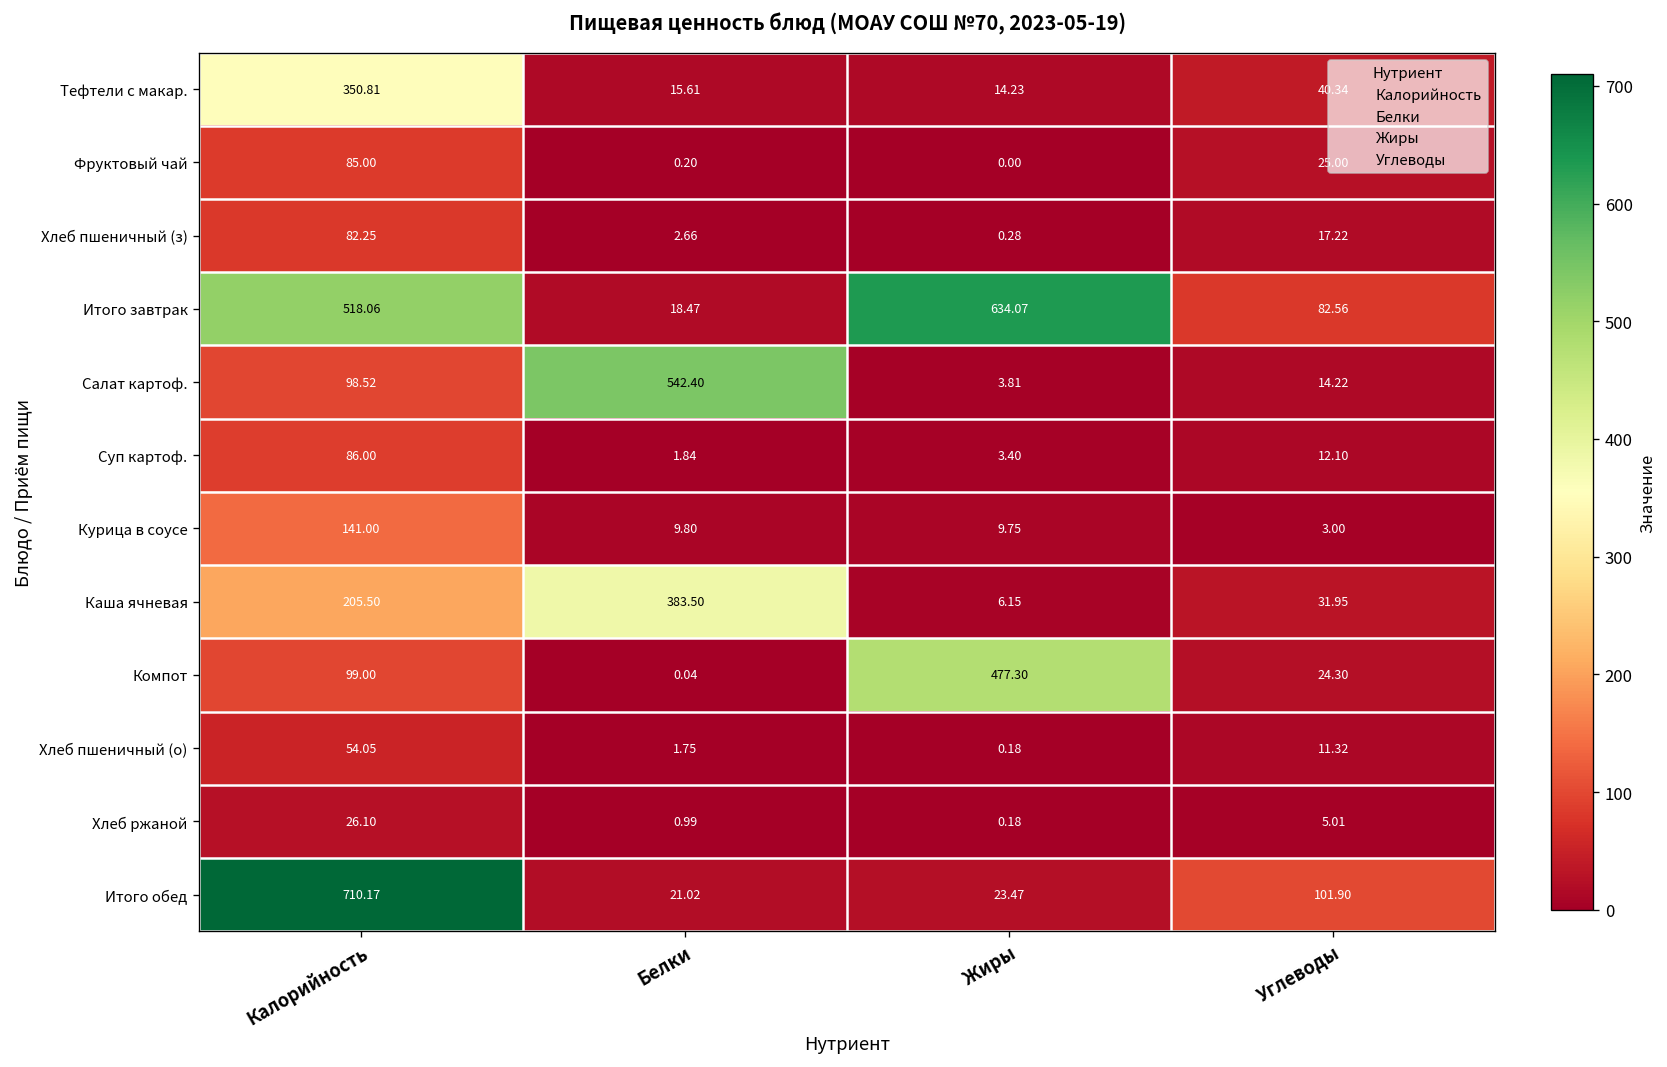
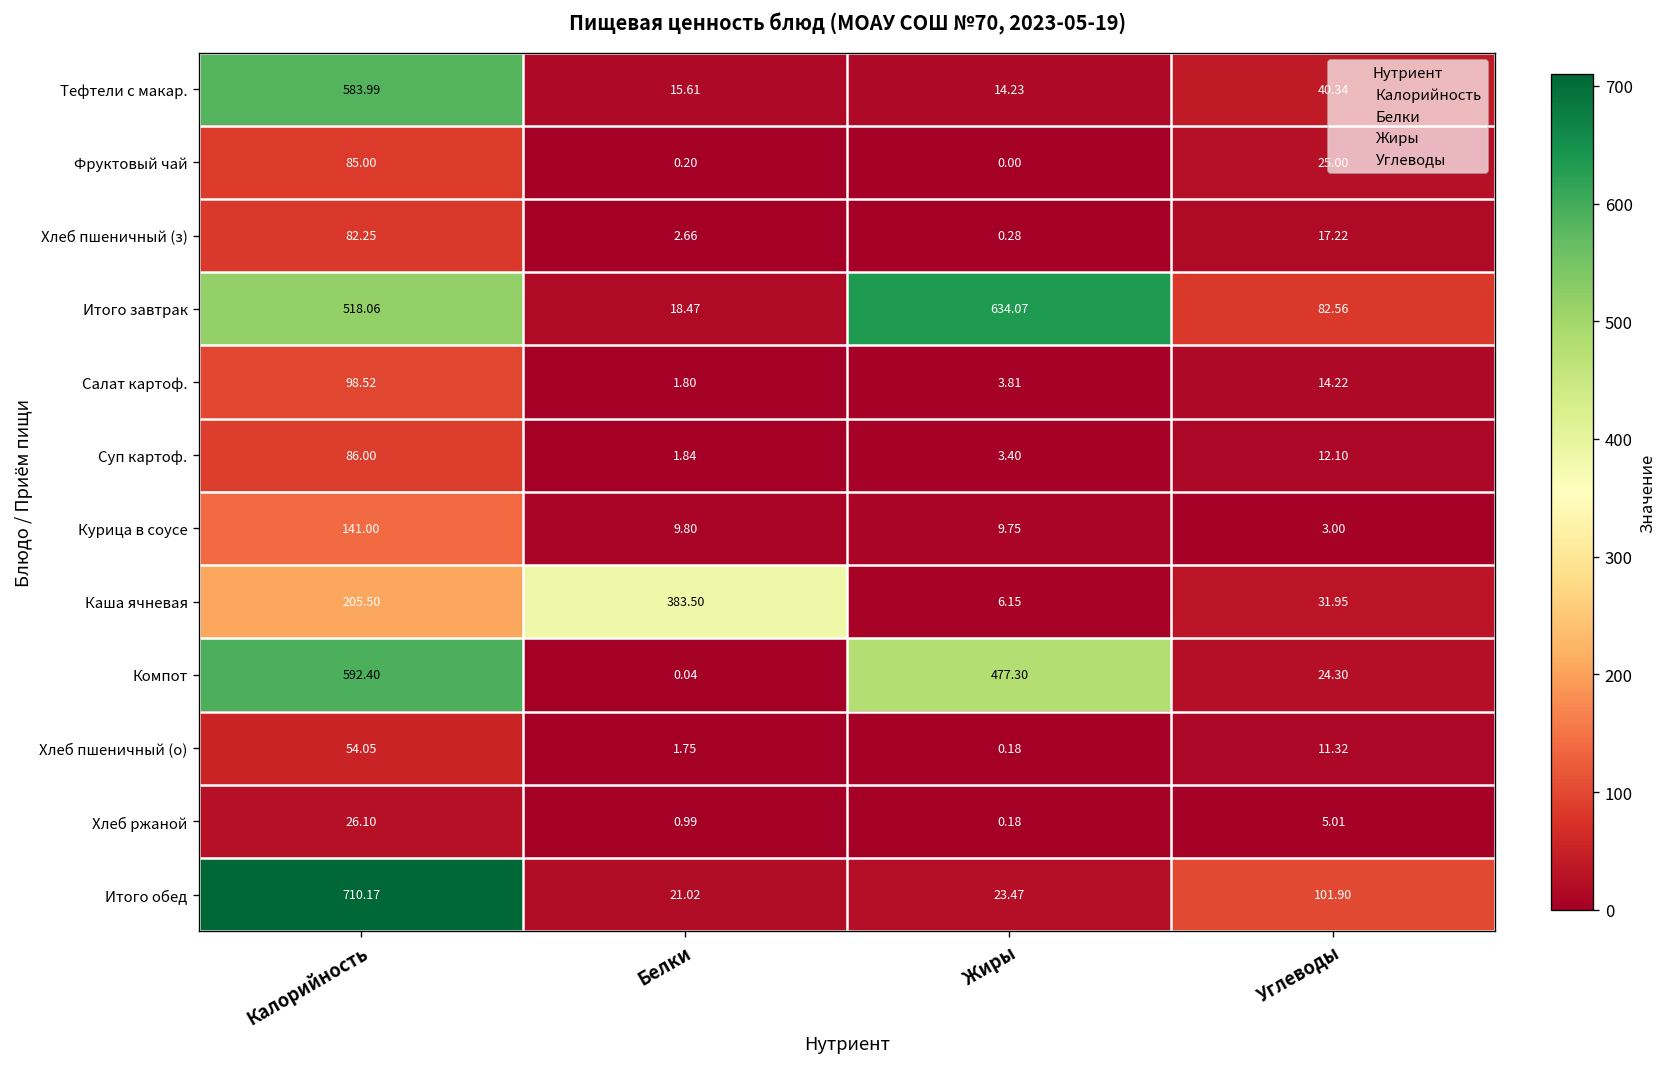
  {
    "Тефтели с макар.": {
-     "Калорийность": 350.81,
+     "Калорийность": 583.99,
      "Белки": 15.61,
      "Жиры": 14.23
    },
    "Фруктовый чай": {
      "Калорийность": 85.00,
      "Белки": 0.20,
      "Жиры": 0.00
    },
    "Хлеб пшеничный (з)": {
      "Калорийность": 82.25,
      "Белки": 2.66,
      "Жиры": 0.28,
      "Углеводы": 17.22
    },
    "Итого завтрак": {
      "Калорийность": 518.06,
      "Белки": 18.47,
      "Жиры": 634.07,
      "Углеводы": 82.56
    },
    "Салат картоф.": {
      "Калорийность": 98.52,
-     "Белки": 542.40,
+     "Белки": 1.80,
      "Жиры": 3.81,
      "Углеводы": 14.22
    },
    "Суп картоф.": {
      "Калорийность": 86.00,
      "Белки": 1.84,
      "Жиры": 3.40,
      "Углеводы": 12.10
    },
    "Курица в соусе": {
      "Калорийность": 141.00,
      "Белки": 9.80,
      "Жиры": 9.75,
      "Углеводы": 3.00
    },
    "Каша ячневая": {
      "Калорийность": 205.50,
      "Белки": 383.50,
      "Жиры": 6.15,
      "Углеводы": 31.95
    },
    "Компот": {
-     "Калорийность": 99.00,
+     "Калорийность": 592.40,
      "Белки": 0.04,
      "Жиры": 477.30,
      "Углеводы": 24.30
    },
    "Хлеб пшеничный (о)": {
      "Калорийность": 54.05,
      "Белки": 1.75,
      "Жиры": 0.18,
      "Углеводы": 11.32
    },
    "Хлеб ржаной": {
      "Калорийность": 26.10,
      "Белки": 0.99,
      "Жиры": 0.18,
      "Углеводы": 5.01
    },
    "Итого обед": {
      "Калорийность": 710.17,
      "Белки": 21.02,
      "Жиры": 23.47,
      "Углеводы": 101.90
    }
  }
